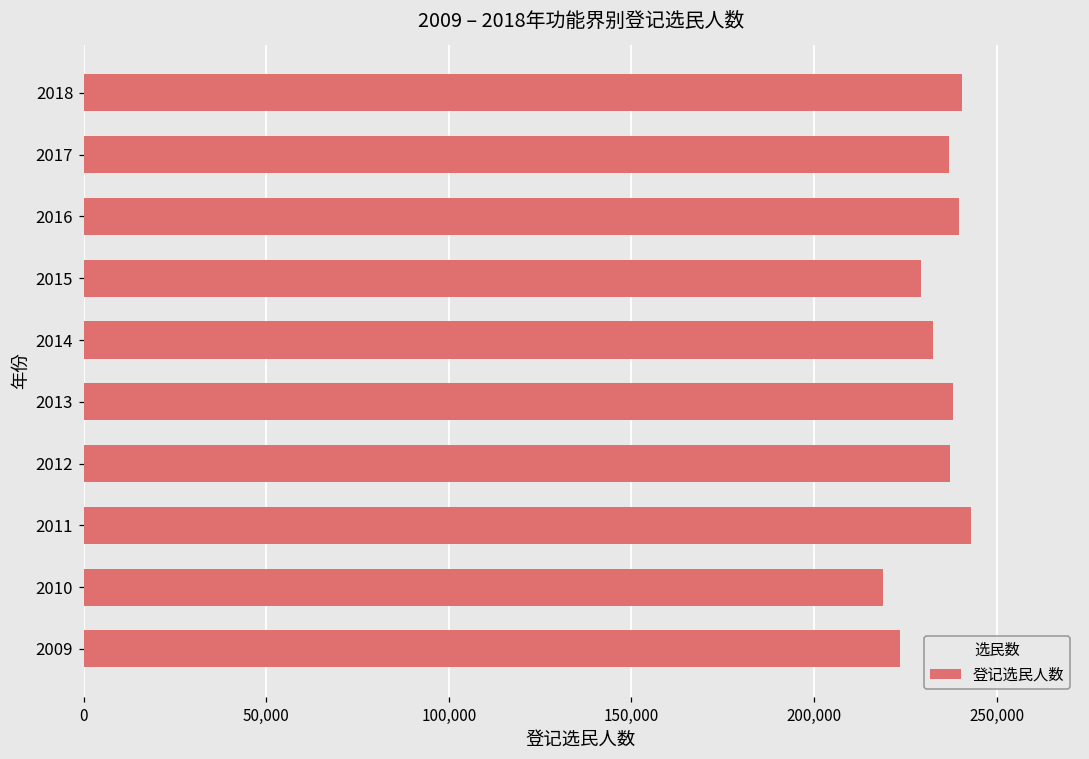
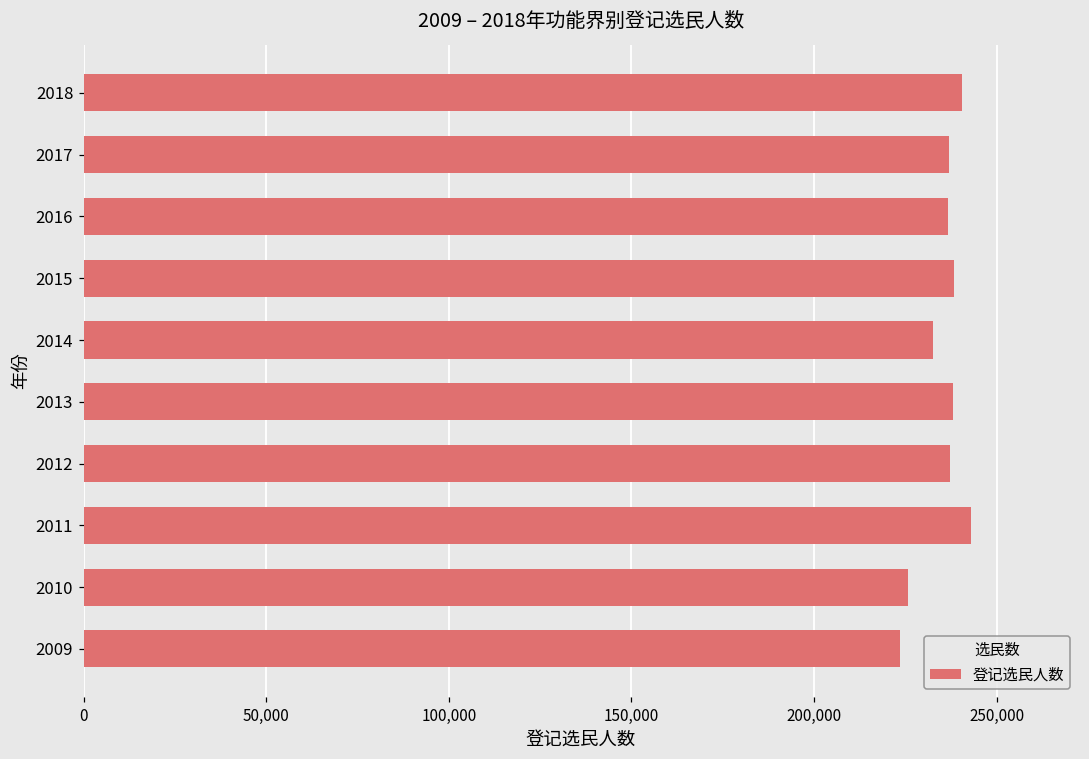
  {
    "2018": "241,000",
    "2017": "237,000",
-   "2016": "240,000",
-   "2015": "229,000",
+   "2016": "237,000",
+   "2015": "238,000",
    "2014": "233,000",
    "2013": "238,000",
    "2012": "237,000",
    "2011": "243,000",
-   "2010": "219,000",
+   "2010": "226,000",
    "2009": "224,000"
  }
